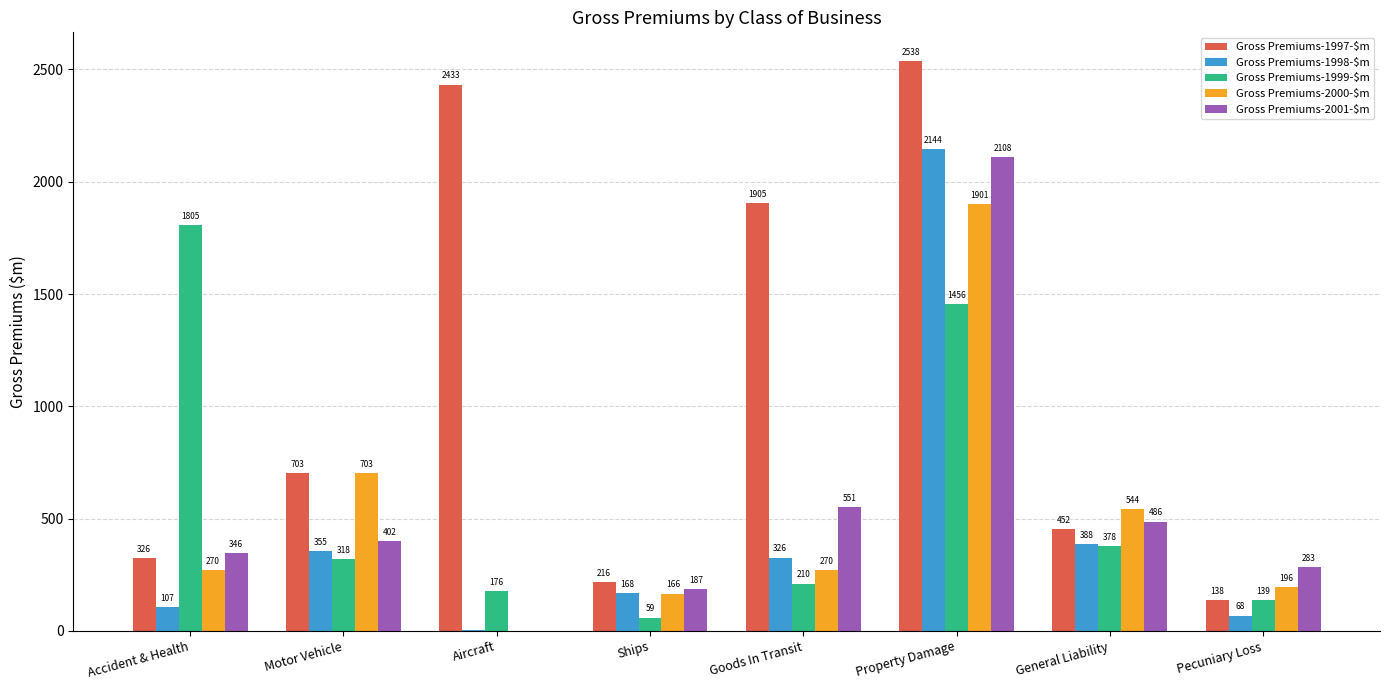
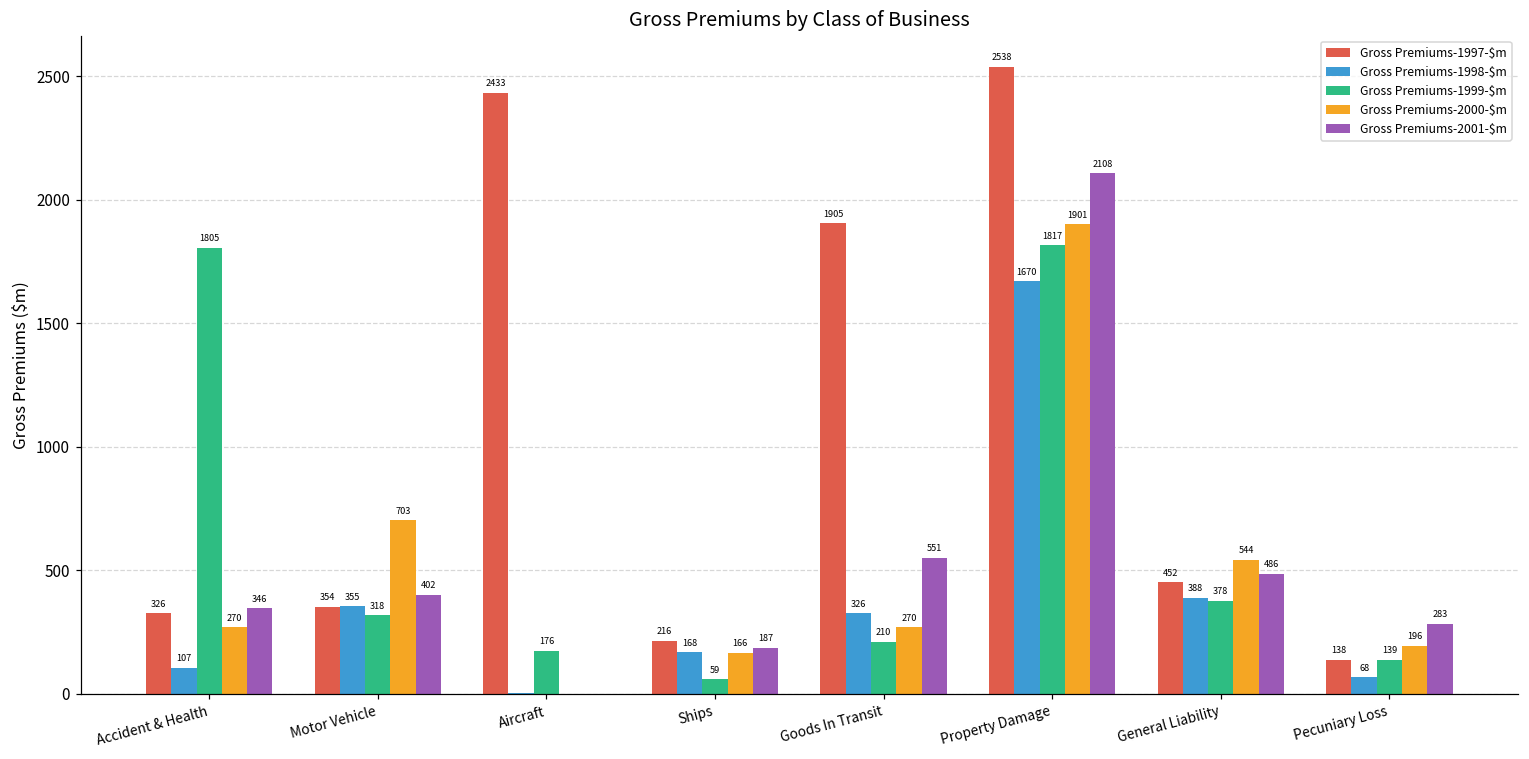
  {
    "Gross Premiums-1997-$m": {
      "Accident & Health": 326,
-     "Motor Vehicle": 703,
+     "Motor Vehicle": 354,
      "Aircraft": 2433,
      "Ships": 216,
      "Goods In Transit": 1905,
      "Property Damage": 2538,
      "General Liability": 452,
      "Pecuniary Loss": 138
    },
    "Gross Premiums-1998-$m": {
      "Accident & Health": 107,
      "Motor Vehicle": 355,
      "Ships": 168,
      "Goods In Transit": 326,
-     "Property Damage": 2144,
+     "Property Damage": 1670,
      "General Liability": 388,
      "Pecuniary Loss": 68
    },
    "Gross Premiums-1999-$m": {
      "Accident & Health": 1805,
      "Motor Vehicle": 318,
      "Aircraft": 176,
      "Ships": 59,
      "Goods In Transit": 210,
-     "Property Damage": 1456,
+     "Property Damage": 1817,
      "General Liability": 378,
      "Pecuniary Loss": 139
    },
    "Gross Premiums-2000-$m": {
      "Accident & Health": 270,
      "Motor Vehicle": 703,
      "Ships": 166,
      "Goods In Transit": 270,
      "Property Damage": 1901,
      "General Liability": 544,
      "Pecuniary Loss": 196
    },
    "Gross Premiums-2001-$m": {
      "Accident & Health": 346,
      "Motor Vehicle": 402,
      "Ships": 187,
      "Goods In Transit": 551,
      "Property Damage": 2108,
      "General Liability": 486,
      "Pecuniary Loss": 283
    }
  }
